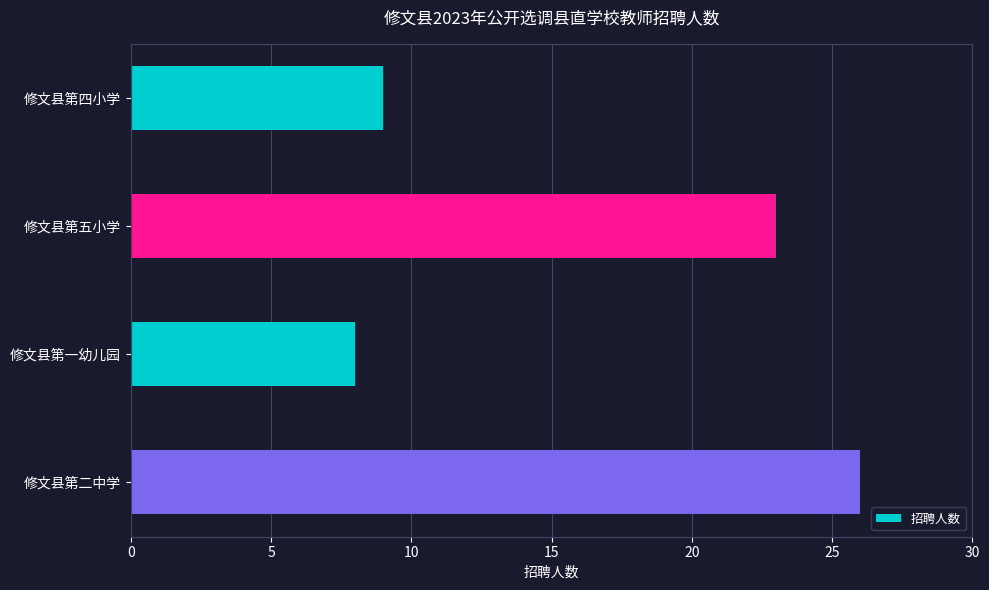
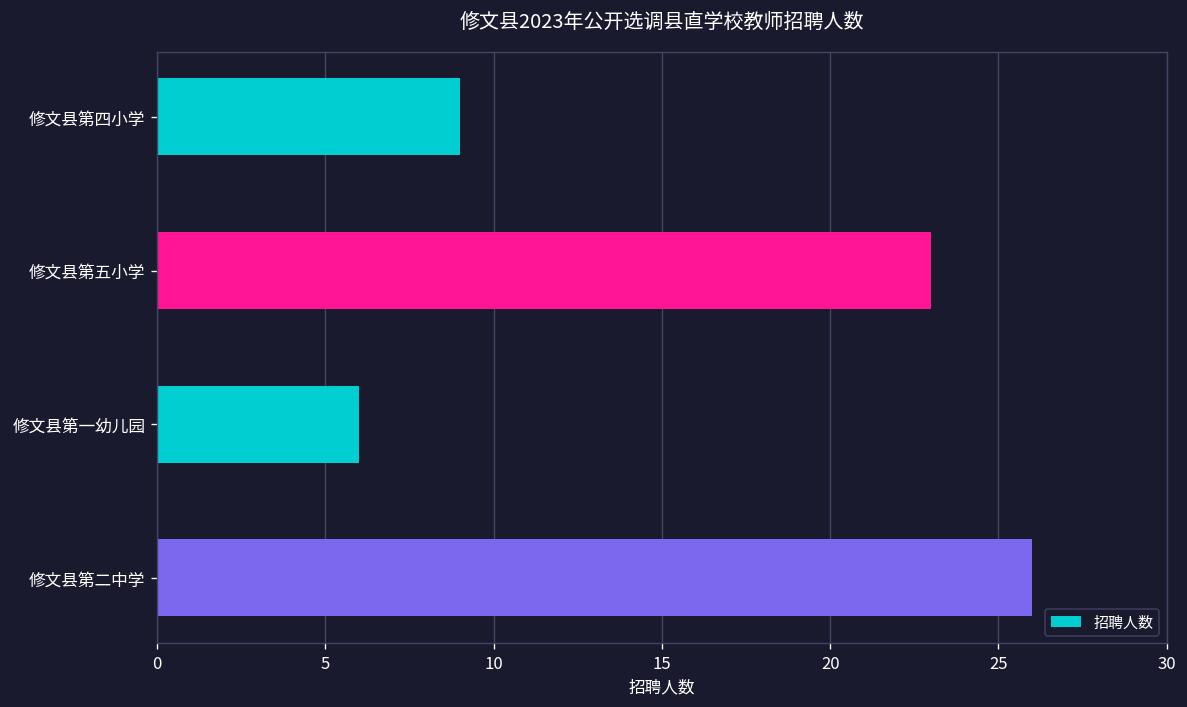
  {
    "修文县第四小学": 9,
    "修文县第五小学": 23,
-   "修文县第一幼儿园": 8,
+   "修文县第一幼儿园": 6,
    "修文县第二中学": 26
  }
